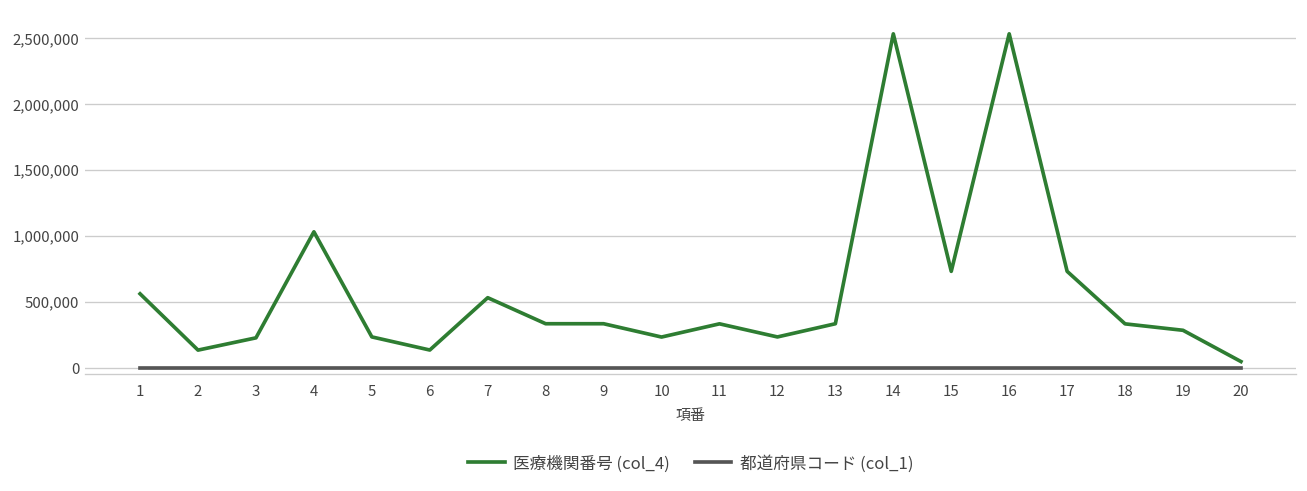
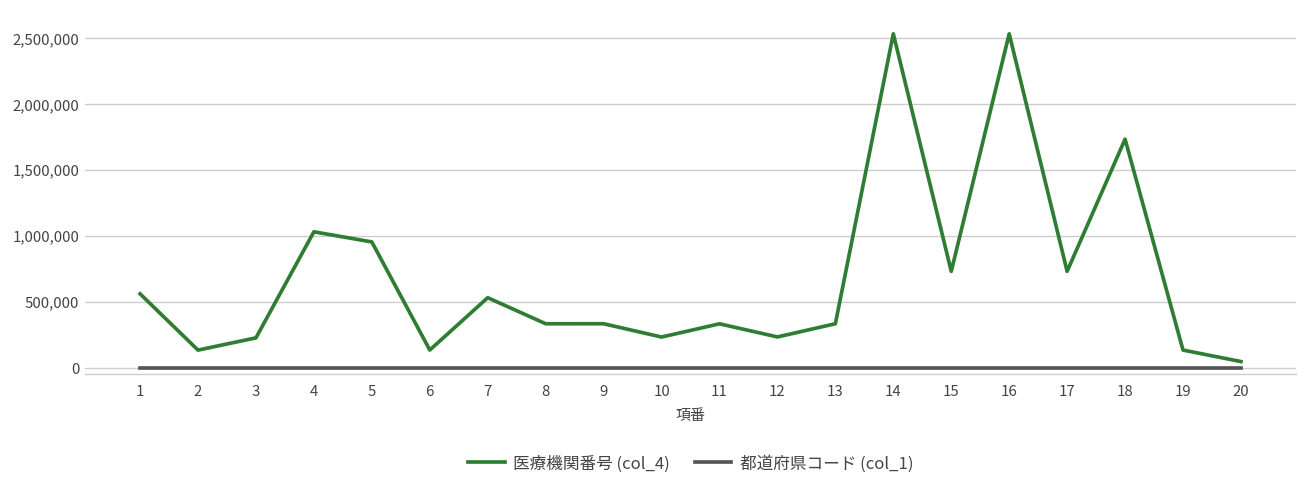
  {
    "医療機関番号 (col_4)": {
      "1": "560,000",
      "2": "130,000",
      "3": "230,000",
      "4": "1,030,000",
-     "5": "230,000",
+     "5": "950,000",
      "6": "130,000",
      "7": "530,000",
      "8": "330,000",
      "9": "330,000",
      "10": "230,000",
      "11": "330,000",
      "12": "230,000",
      "13": "330,000",
      "14": "2,530,000",
      "15": "730,000",
      "16": "2,530,000",
      "17": "730,000",
-     "18": "330,000",
-     "19": "280,000",
+     "18": "1,730,000",
+     "19": "130,000",
      "20": "50,000"
    },
    "都道府県コード (col_1)": {
      "1": "0",
      "2": "0",
      "3": "0",
      "4": "0",
      "5": "0",
      "6": "0",
      "7": "0",
      "8": "0",
      "9": "0",
      "10": "0",
      "11": "0",
      "12": "0",
      "13": "0",
      "14": "0",
      "15": "0",
      "16": "0",
      "17": "0",
      "18": "0",
      "19": "0",
      "20": "0"
    }
  }
